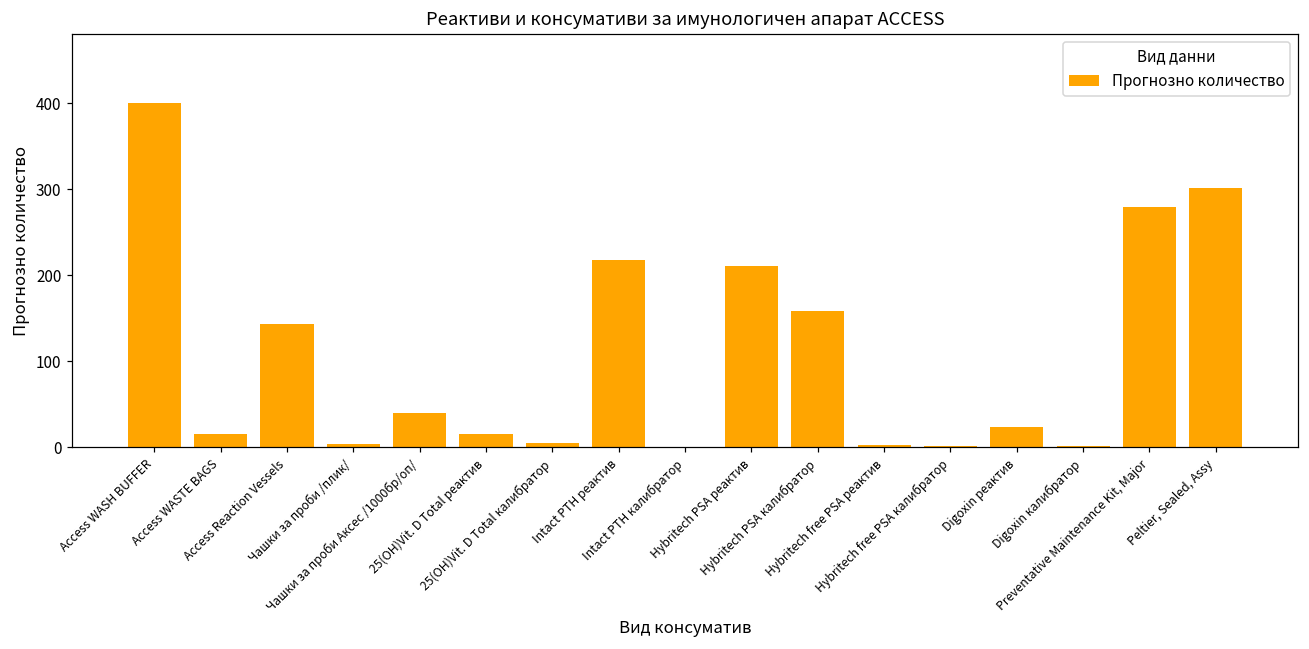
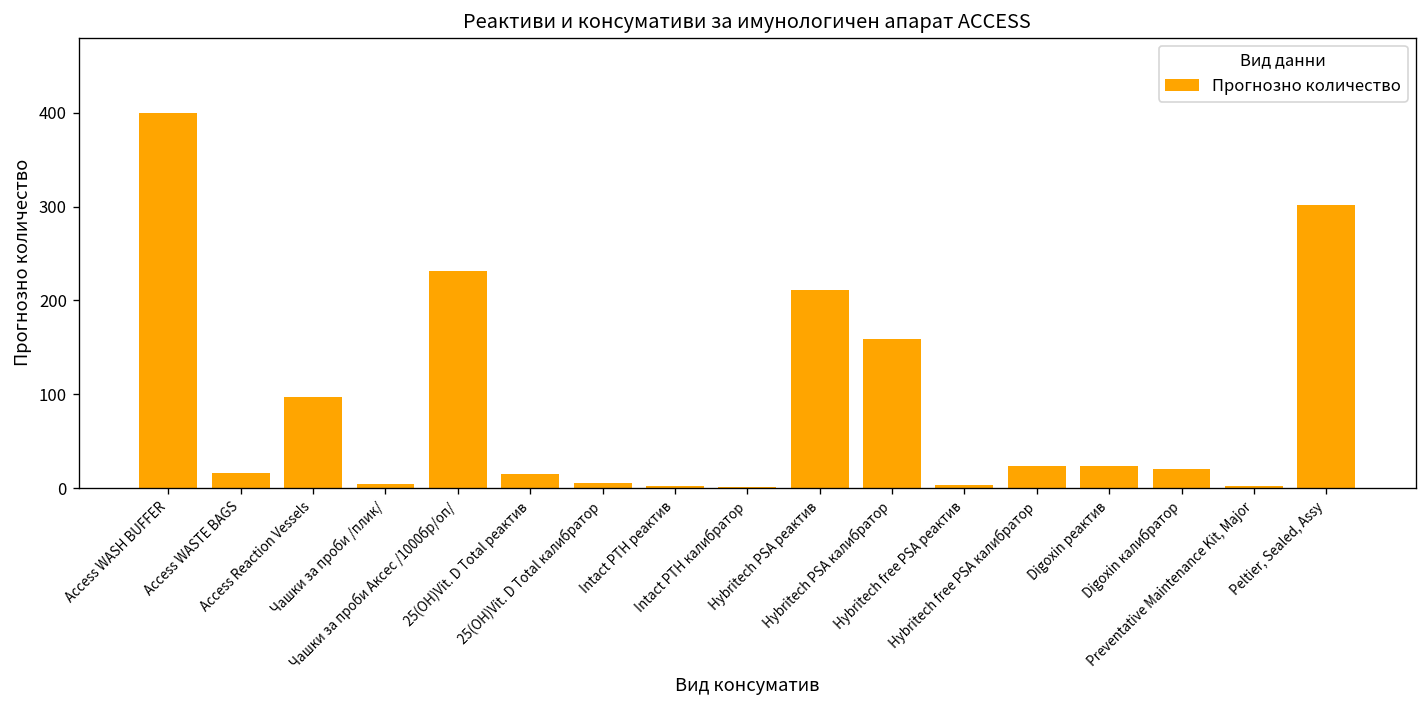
  {
    "Access WASH BUFFER": 400,
    "Access WASTE BAGS": 20,
-   "Access Reaction Vessels": 140,
+   "Access Reaction Vessels": 100,
    "Чашки за проби /плик/": 0,
-   "Чашки за проби Аксес /1000бр/оп/": 40,
+   "Чашки за проби Аксес /1000бр/оп/": 230,
    "25(OH)Vit. D Total реактив": 20,
    "25(OH)Vit. D Total калибратор": 10,
-   "Intact PTH реактив": 220,
+   "Intact PTH реактив": 0,
    "Hybritech PSA реактив": 210,
    "Hybritech PSA калибратор": 160,
-   "Hybritech free PSA калибратор": 0,
+   "Hybritech free PSA калибратор": 20,
    "Digoxin реактив": 20,
-   "Digoxin калибратор": 0,
-   "Preventative Maintenance Kit, Major": 280,
+   "Digoxin калибратор": 20,
+   "Preventative Maintenance Kit, Major": 0,
    "Peltier, Sealed, Assy": 300
  }
